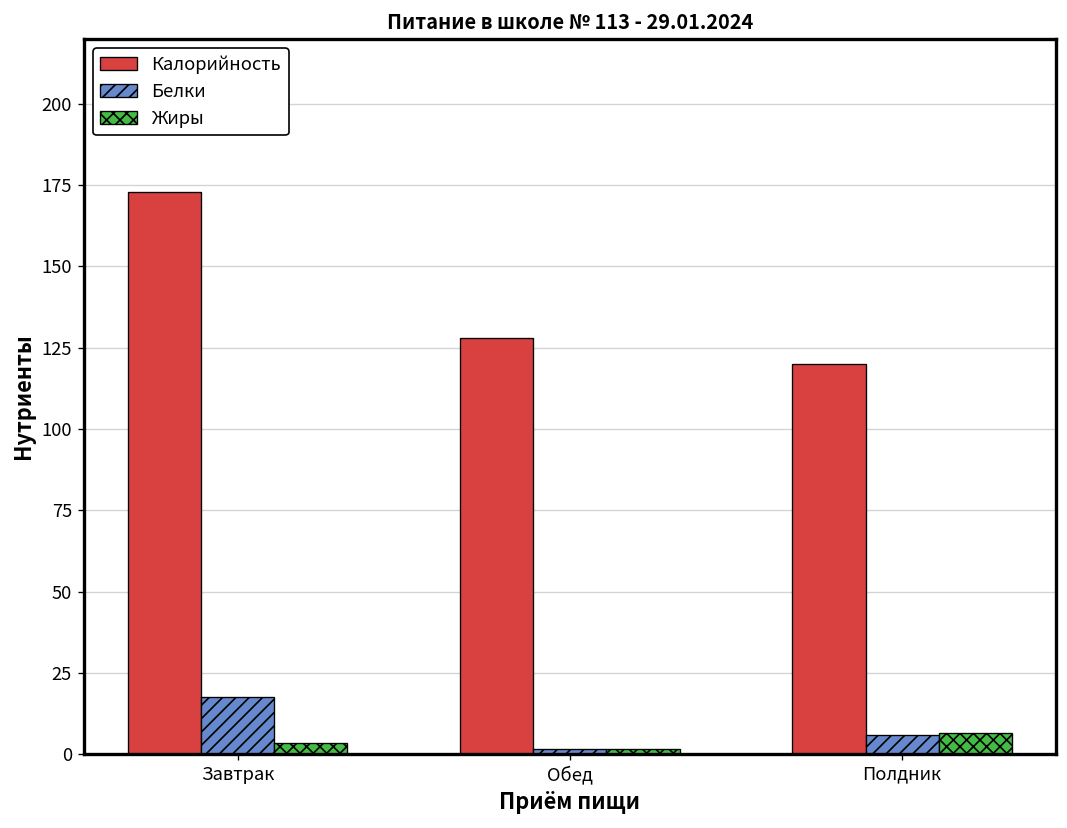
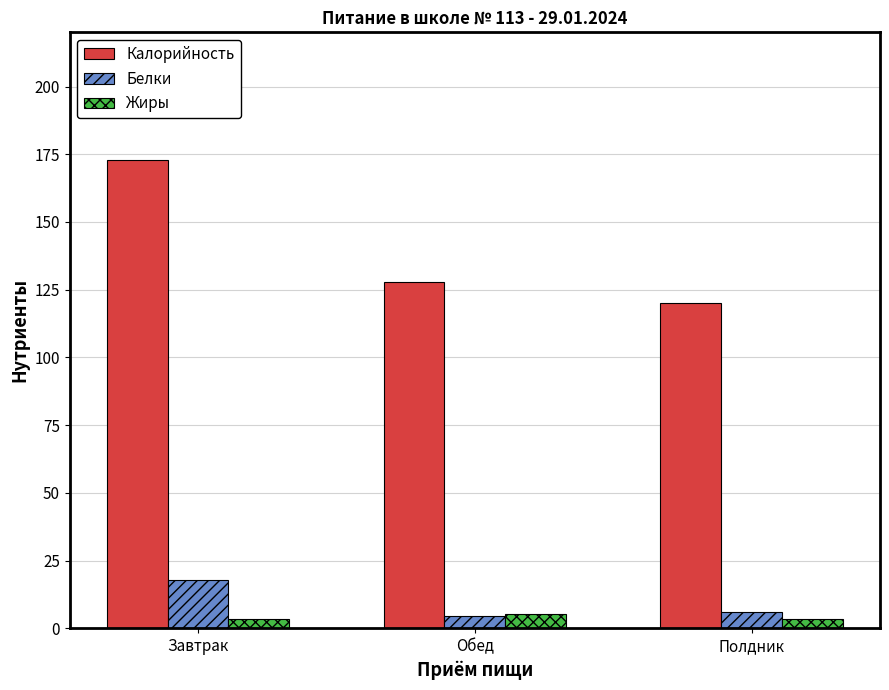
  {
    "Калорийность": {
      "Завтрак": 173,
      "Обед": 128,
      "Полдник": 120
    },
    "Белки": {
      "Завтрак": 18,
-     "Обед": 2,
+     "Обед": 5,
      "Полдник": 6
    },
    "Жиры": {
      "Завтрак": 3,
-     "Обед": 2,
-     "Полдник": 6
+     "Обед": 5,
+     "Полдник": 3
    }
  }
